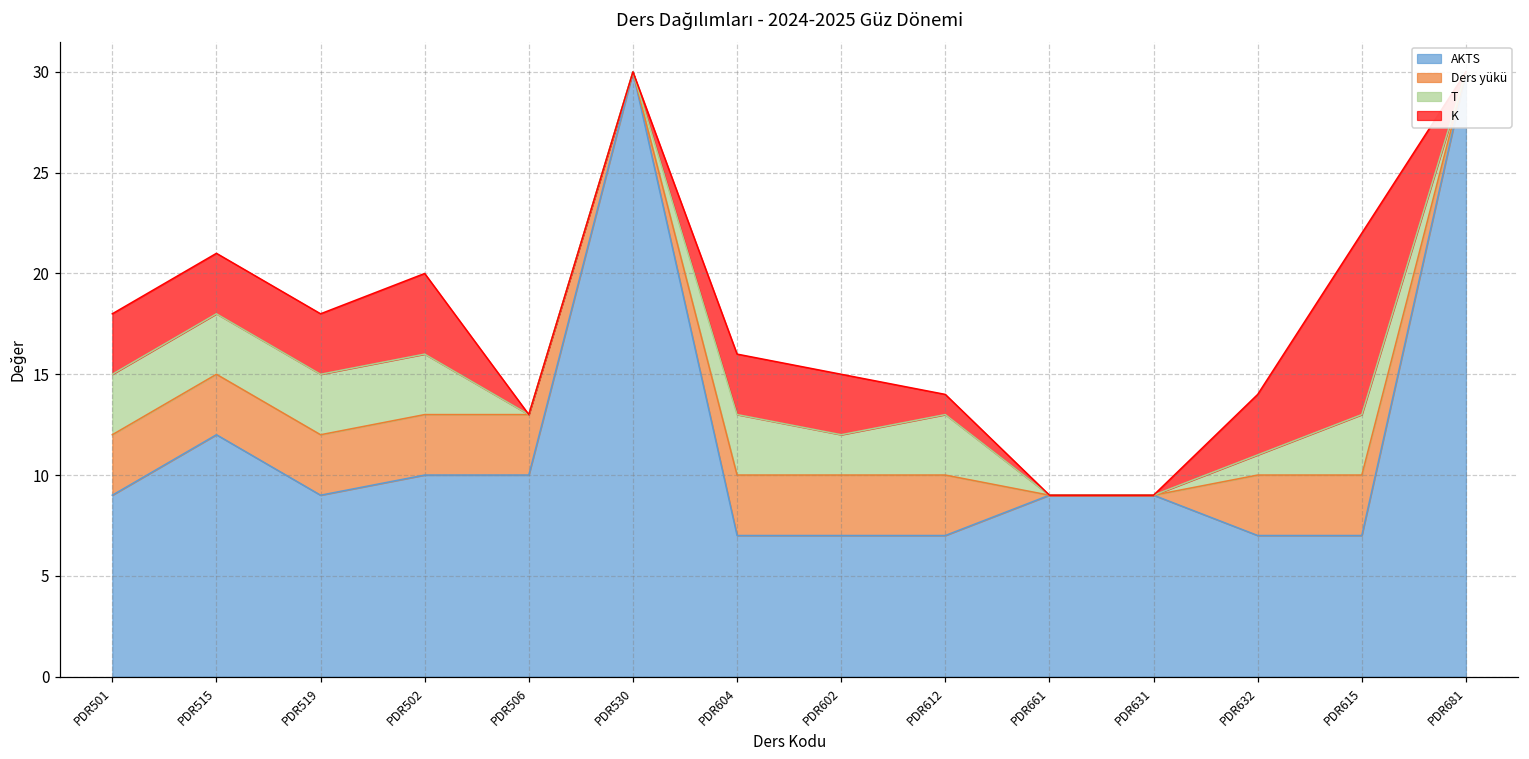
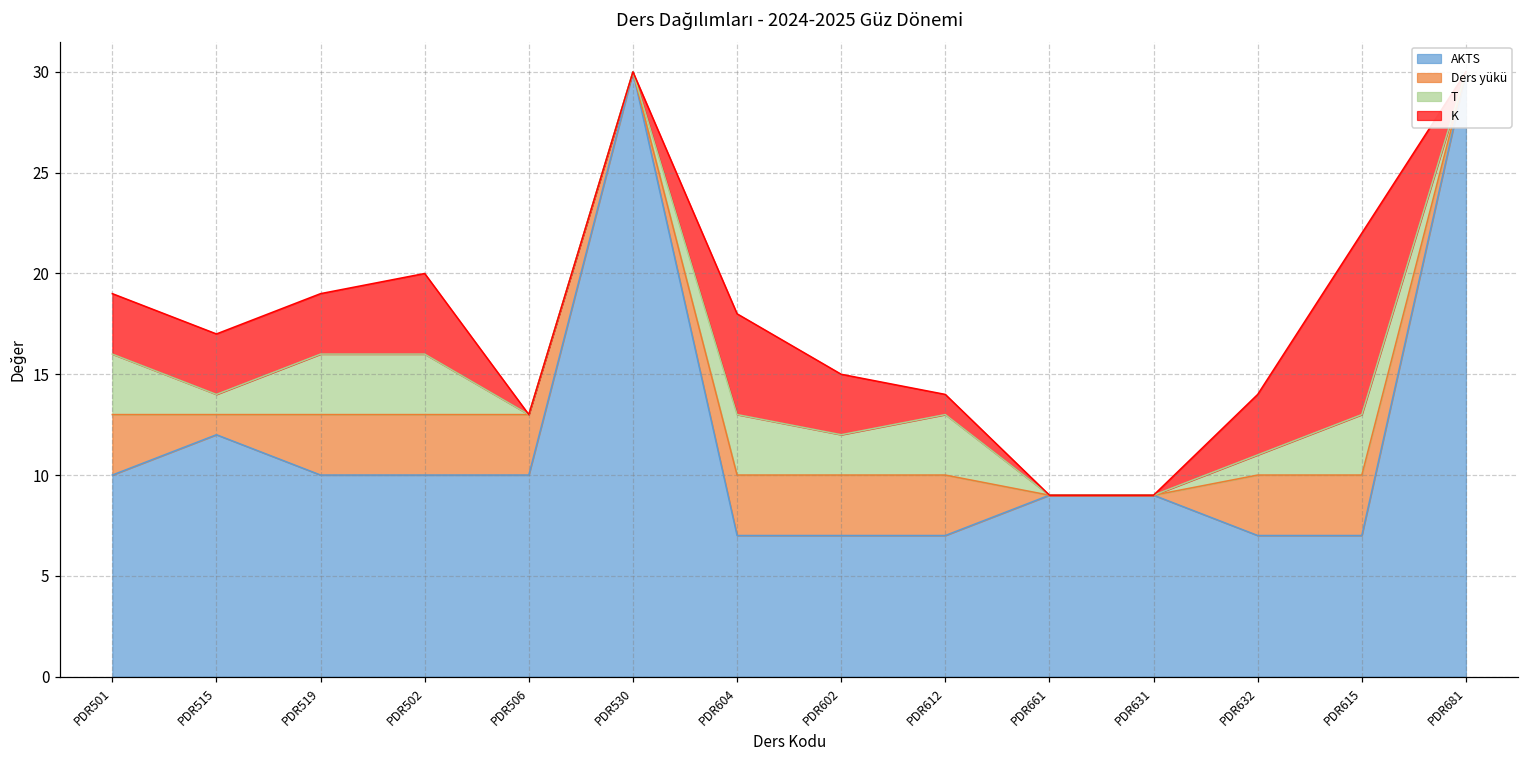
  {
    "AKTS": {
-     "PDR501": 9,
+     "PDR501": 10,
      "PDR515": 12,
-     "PDR519": 9,
+     "PDR519": 10,
      "PDR502": 10,
      "PDR506": 10,
      "PDR604": 7,
      "PDR602": 7,
      "PDR612": 7,
      "PDR632": 7,
      "PDR615": 7
    },
    "Ders yükü": {
      "PDR501": 3,
-     "PDR515": 3,
+     "PDR515": 1,
      "PDR519": 3,
      "PDR502": 3,
      "PDR604": 3,
      "PDR602": 3,
      "PDR612": 3,
      "PDR632": 3,
      "PDR615": 3
    },
    "T": {
      "PDR501": 3,
-     "PDR515": 3,
+     "PDR515": 1,
      "PDR519": 3,
      "PDR502": 3,
      "PDR604": 3,
      "PDR602": 2,
      "PDR612": 3,
      "PDR632": 1,
      "PDR615": 3
    },
    "K": {
      "PDR501": 3,
      "PDR515": 3,
      "PDR519": 3,
      "PDR502": 4,
-     "PDR604": 3,
+     "PDR604": 5,
      "PDR602": 3,
      "PDR612": 1,
      "PDR632": 3,
      "PDR615": 9
    }
  }
